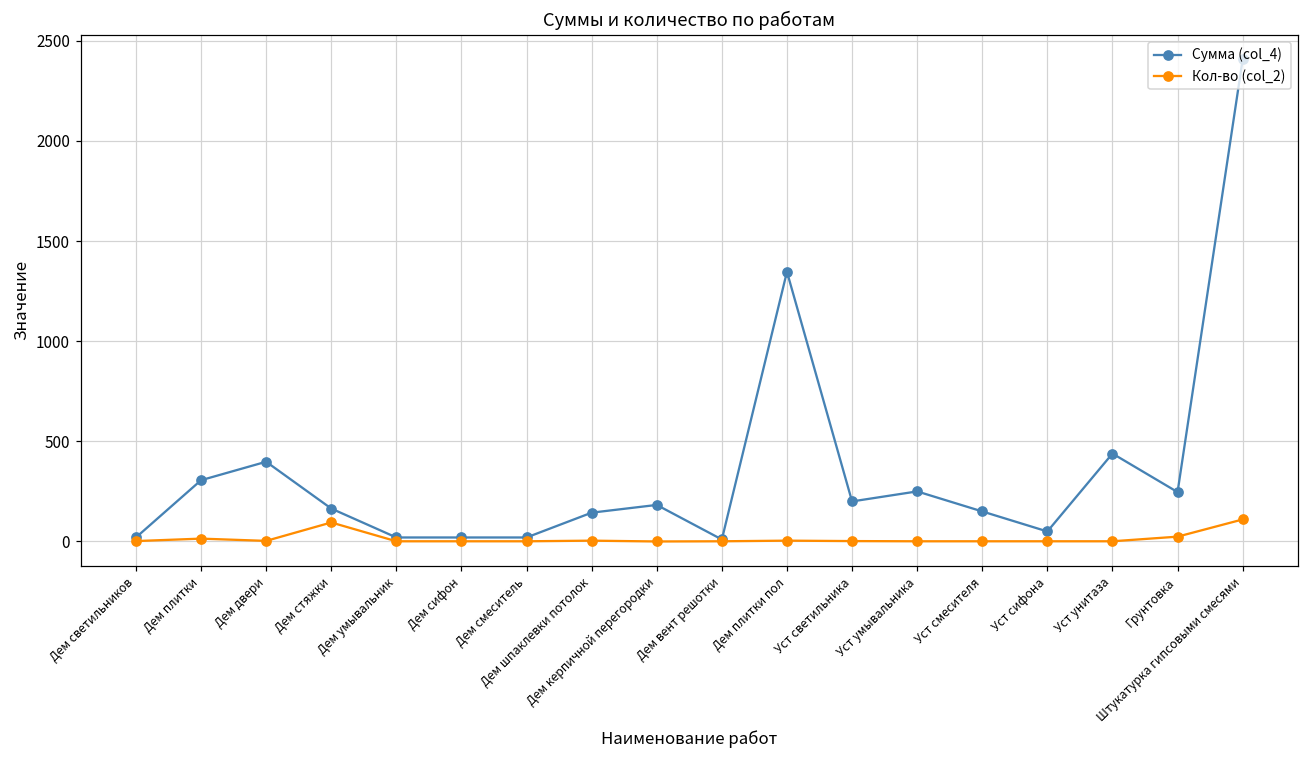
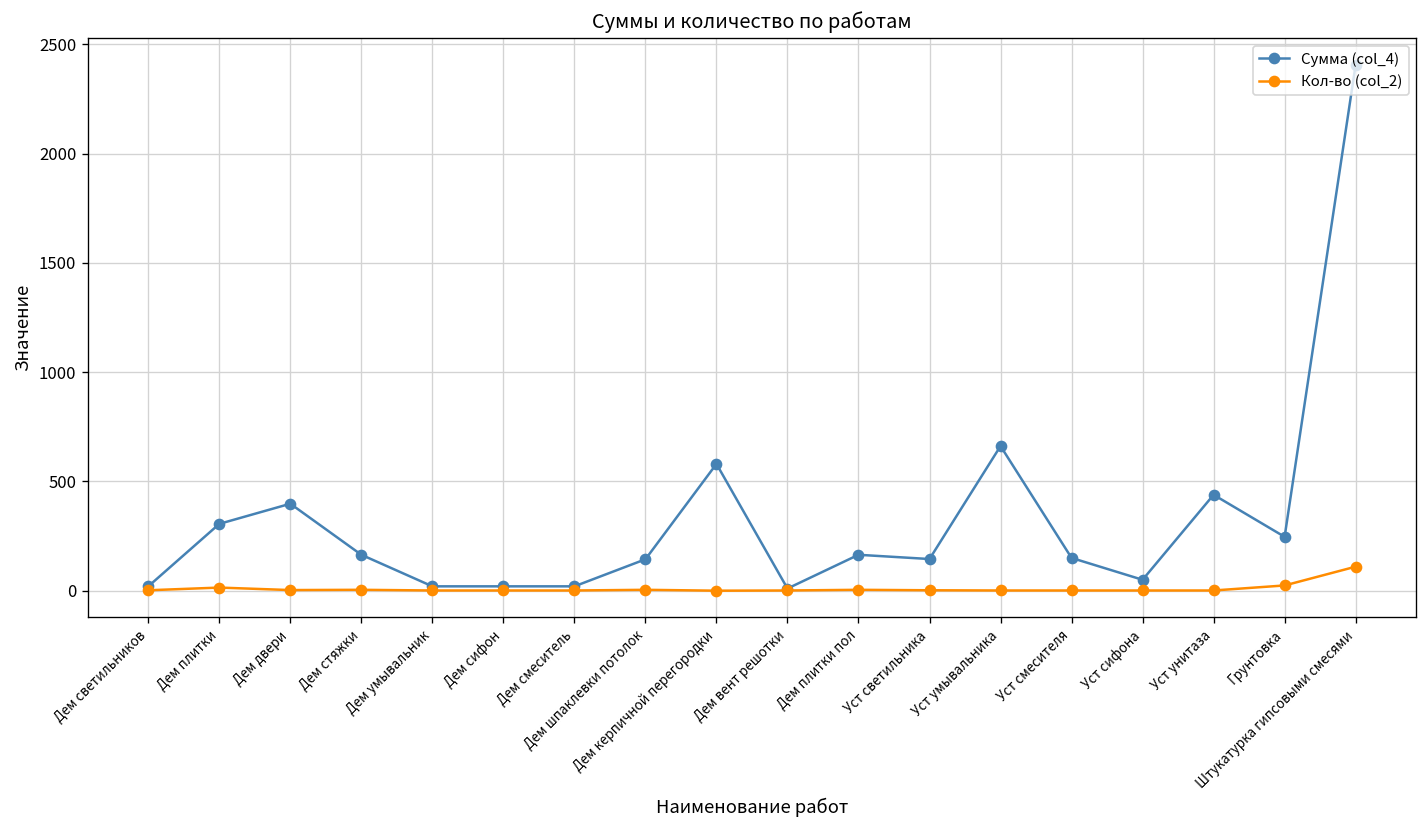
  {
    "Сумма (col_4)": {
      "Дем светильников": 20,
      "Дем плитки": 310,
      "Дем двери": 400,
      "Дем стяжки": 160,
      "Дем умывальник": 20,
      "Дем сифон": 20,
      "Дем смеситель": 20,
      "Дем шпаклевки потолок": 140,
-     "Дем керпичной перегородки": 180,
-     "Дем плитки пол": 1350,
-     "Уст светильника": 200,
-     "Уст умывальника": 250,
+     "Дем керпичной перегородки": 580,
+     "Дем плитки пол": 160,
+     "Уст светильника": 150,
+     "Уст умывальника": 660,
      "Уст смесителя": 150,
      "Уст сифона": 50,
      "Уст унитаза": 440,
      "Грунтовка": 250
    },
    "Кол-во (col_2)": {
      "Дем светильников": 0,
      "Дем плитки": 10,
      "Дем двери": 0,
-     "Дем стяжки": 90,
+     "Дем стяжки": 0,
      "Дем умывальник": 0,
      "Дем сифон": 0,
      "Дем смеситель": 0,
      "Дем шпаклевки потолок": 0,
      "Дем керпичной перегородки": 0,
      "Дем плитки пол": 0,
      "Уст светильника": 0,
      "Уст умывальника": 0,
      "Уст смесителя": 0,
      "Уст сифона": 0,
      "Уст унитаза": 0,
      "Грунтовка": 20,
      "Штукатурка гипсовыми смесями": 110
    }
  }
